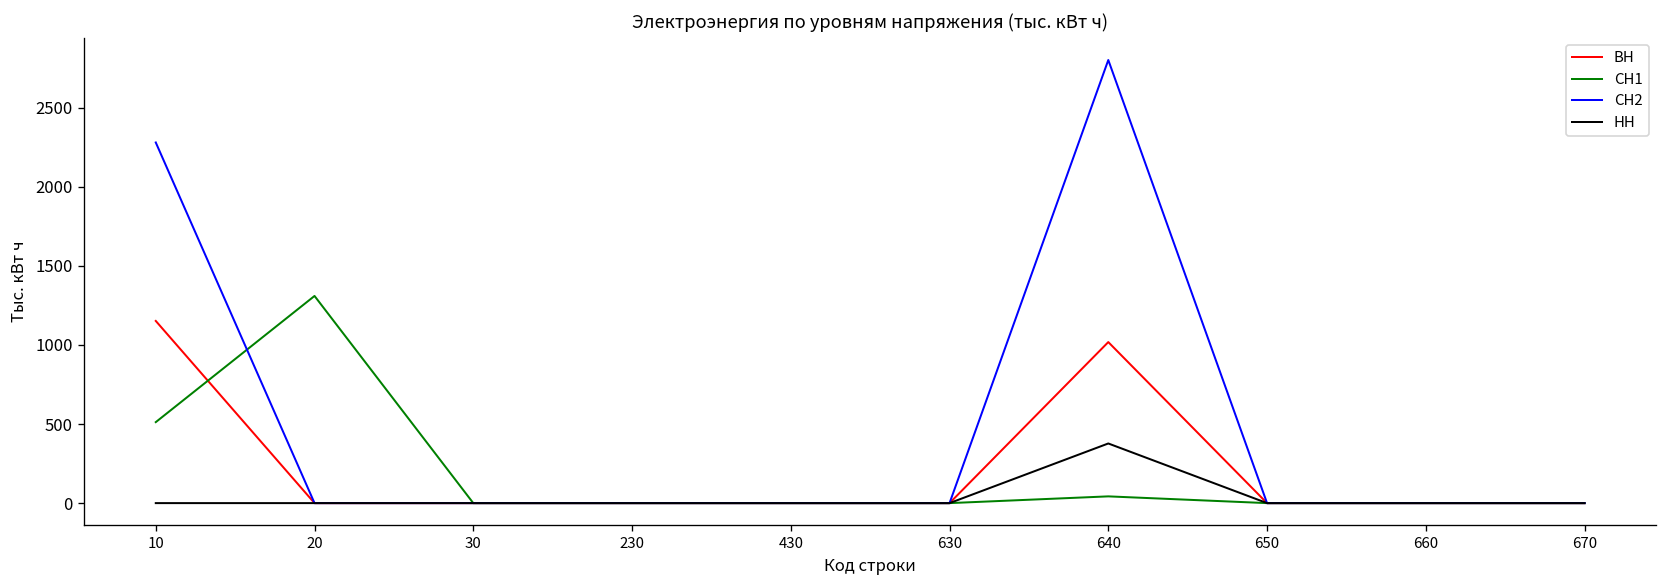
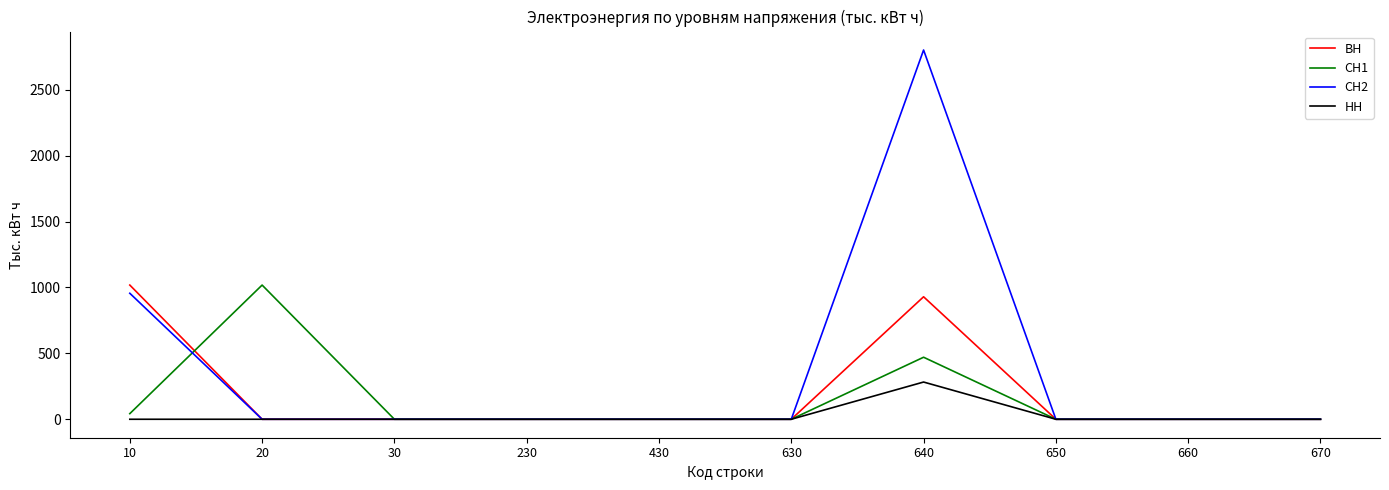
  {
    "ВН": {
-     "10": 1150,
-     "640": 1020
+     "10": 1020,
+     "640": 930
    },
    "СН1": {
-     "10": 510,
-     "20": 1310,
-     "640": 40
+     "10": 40,
+     "20": 1020,
+     "640": 470
    },
    "СН2": {
-     "10": 2280,
+     "10": 960,
      "640": 2800
    },
    "НН": {
      "10": 0,
-     "640": 380
+     "640": 280
    }
  }
